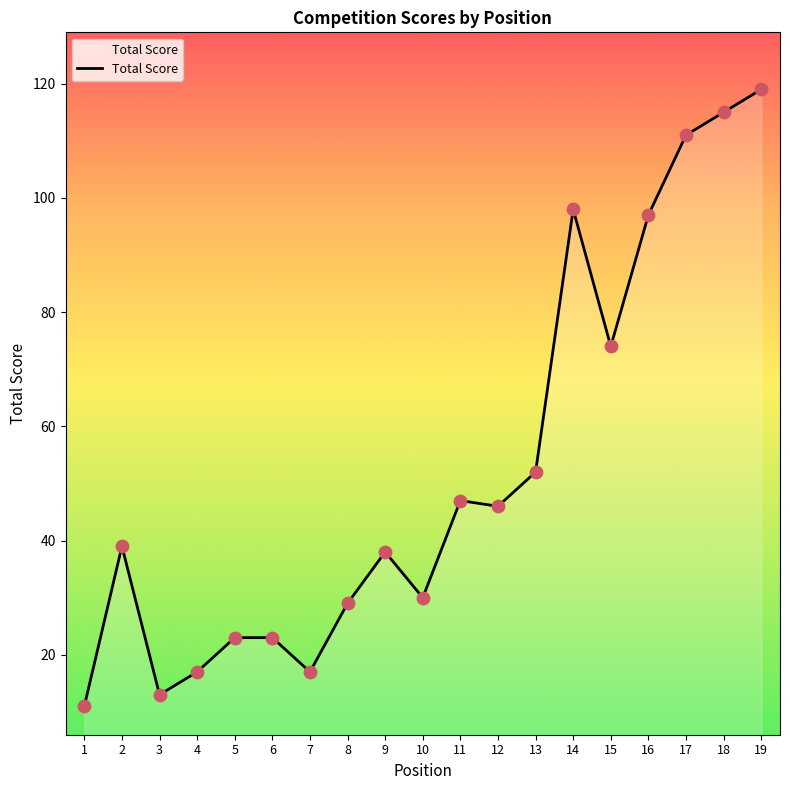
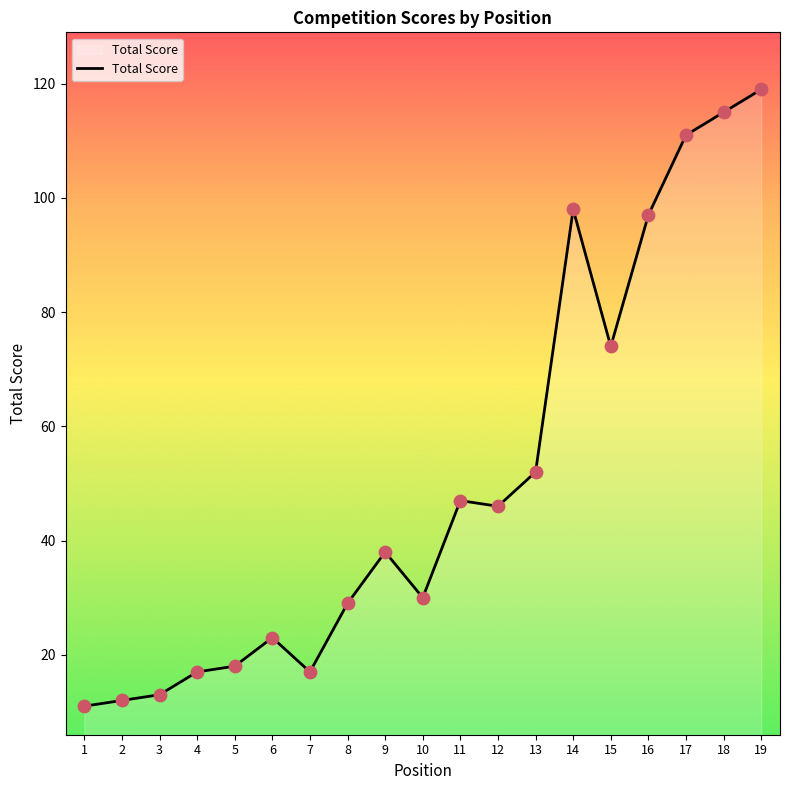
  {
    "1": 11,
-   "2": 39,
+   "2": 12,
    "3": 13,
    "4": 17,
-   "5": 23,
+   "5": 18,
    "6": 23,
    "7": 17,
    "8": 29,
    "9": 38,
    "10": 30,
    "11": 47,
    "12": 46,
    "13": 52,
    "14": 98,
    "15": 74,
    "16": 97,
    "17": 111,
    "18": 115,
    "19": 119
  }
